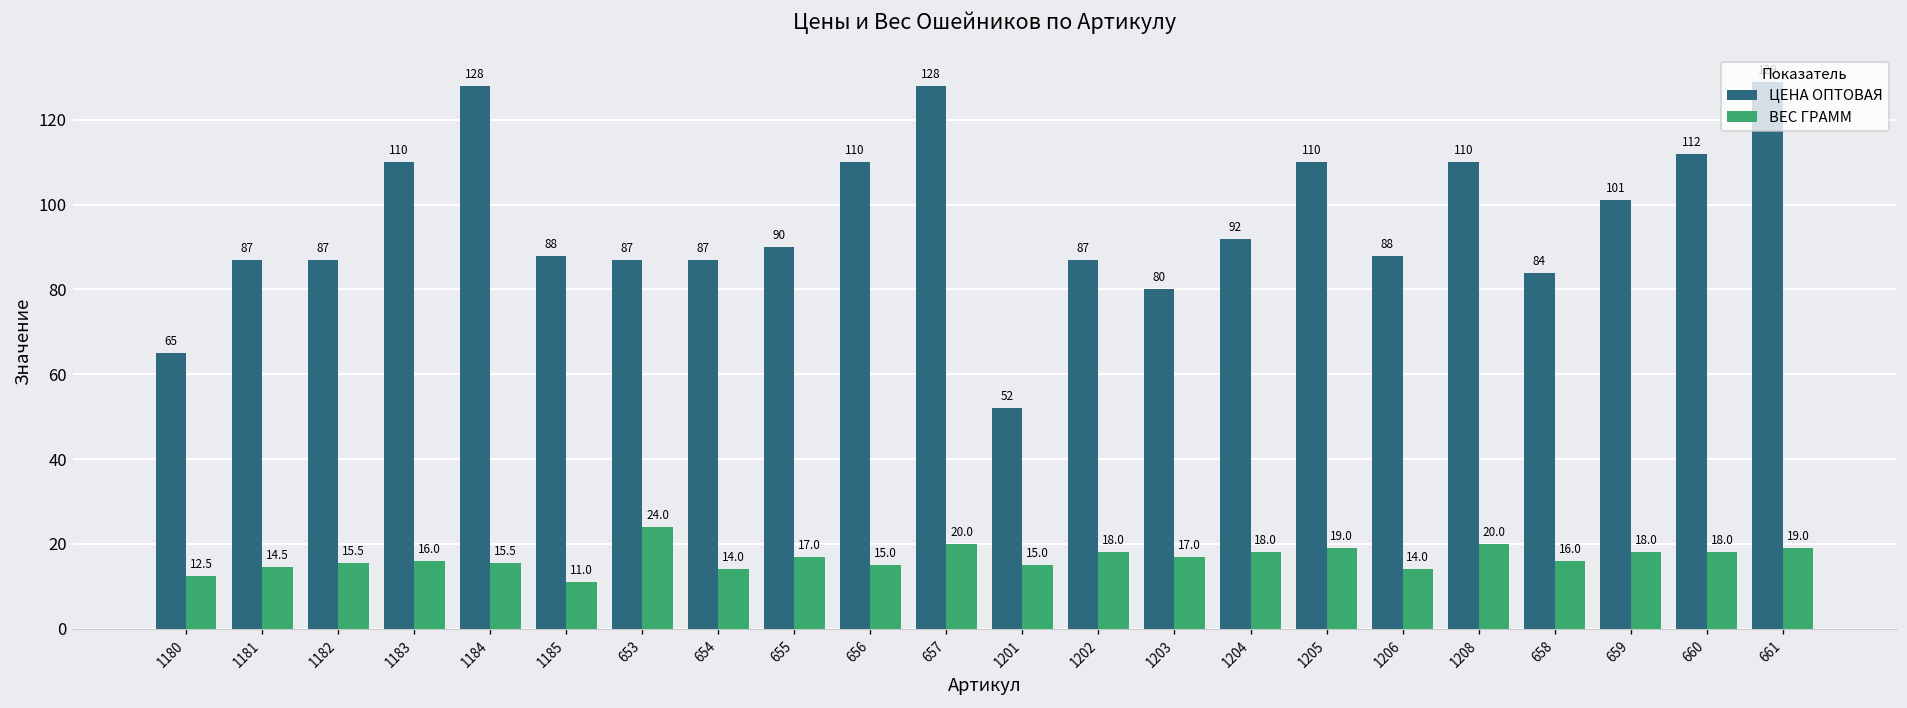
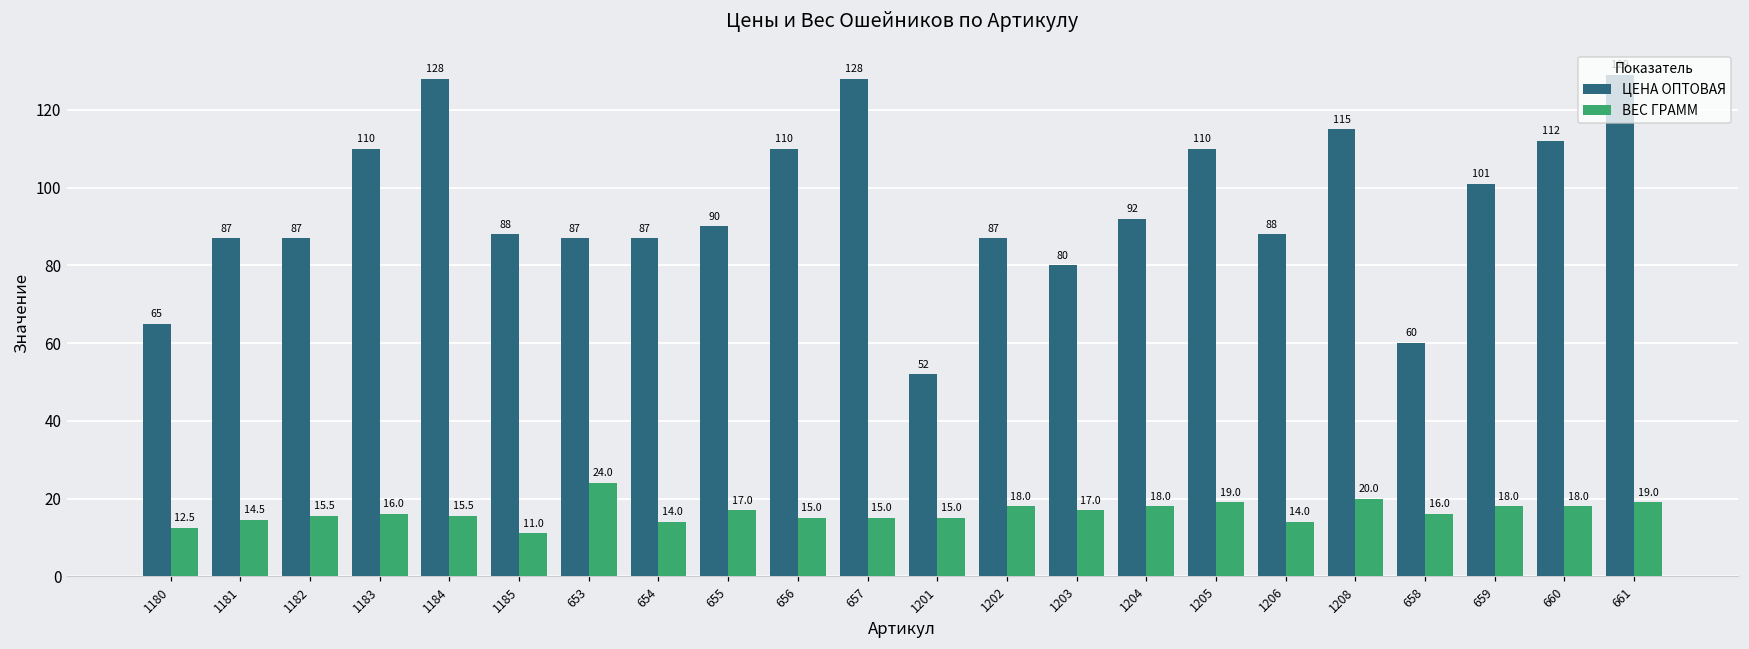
  {
    "ЦЕНА ОПТОВАЯ": {
      "1180": 65,
      "1181": 87,
      "1182": 87,
      "1183": 110,
      "1184": 128,
      "1185": 88,
      "653": 87,
      "654": 87,
      "655": 90,
      "656": 110,
      "657": 128,
      "1201": 52,
      "1202": 87,
      "1203": 80,
      "1204": 92,
      "1205": 110,
      "1206": 88,
-     "1208": 110,
-     "658": 84,
+     "1208": 115,
+     "658": 60,
      "659": 101,
      "660": 112
    },
    "ВЕС ГРАММ": {
      "1180": 12.5,
      "1181": 14.5,
      "1182": 15.5,
      "1183": 16.0,
      "1184": 15.5,
      "1185": 11.0,
      "653": 24.0,
      "654": 14.0,
      "655": 17.0,
      "656": 15.0,
-     "657": 20.0,
+     "657": 15.0,
      "1201": 15.0,
      "1202": 18.0,
      "1203": 17.0,
      "1204": 18.0,
      "1205": 19.0,
      "1206": 14.0,
      "1208": 20.0,
      "658": 16.0,
      "659": 18.0,
      "660": 18.0,
      "661": 19.0
    }
  }
